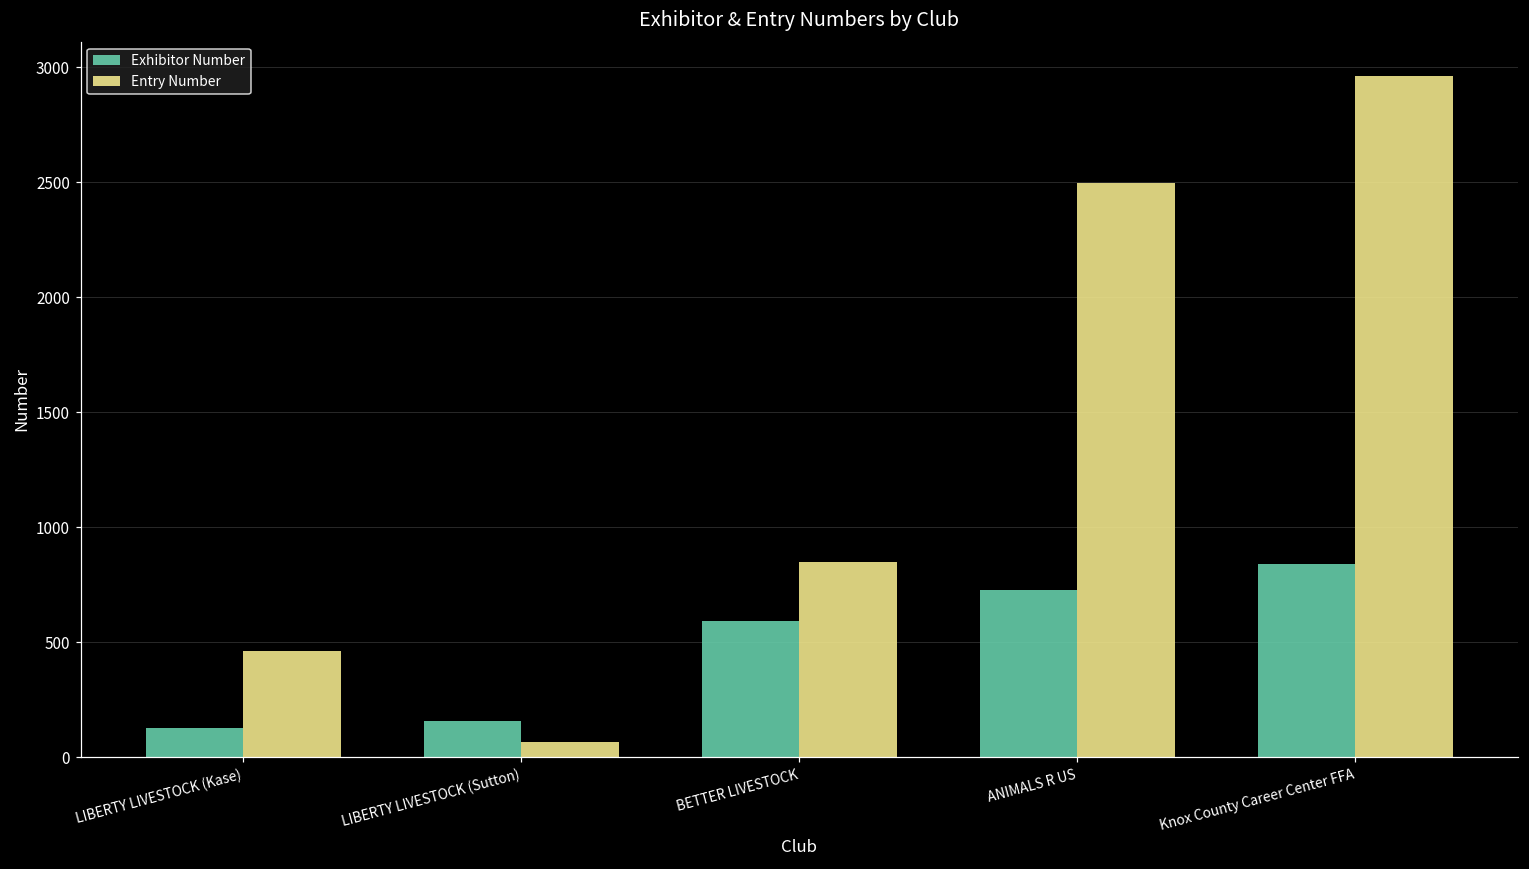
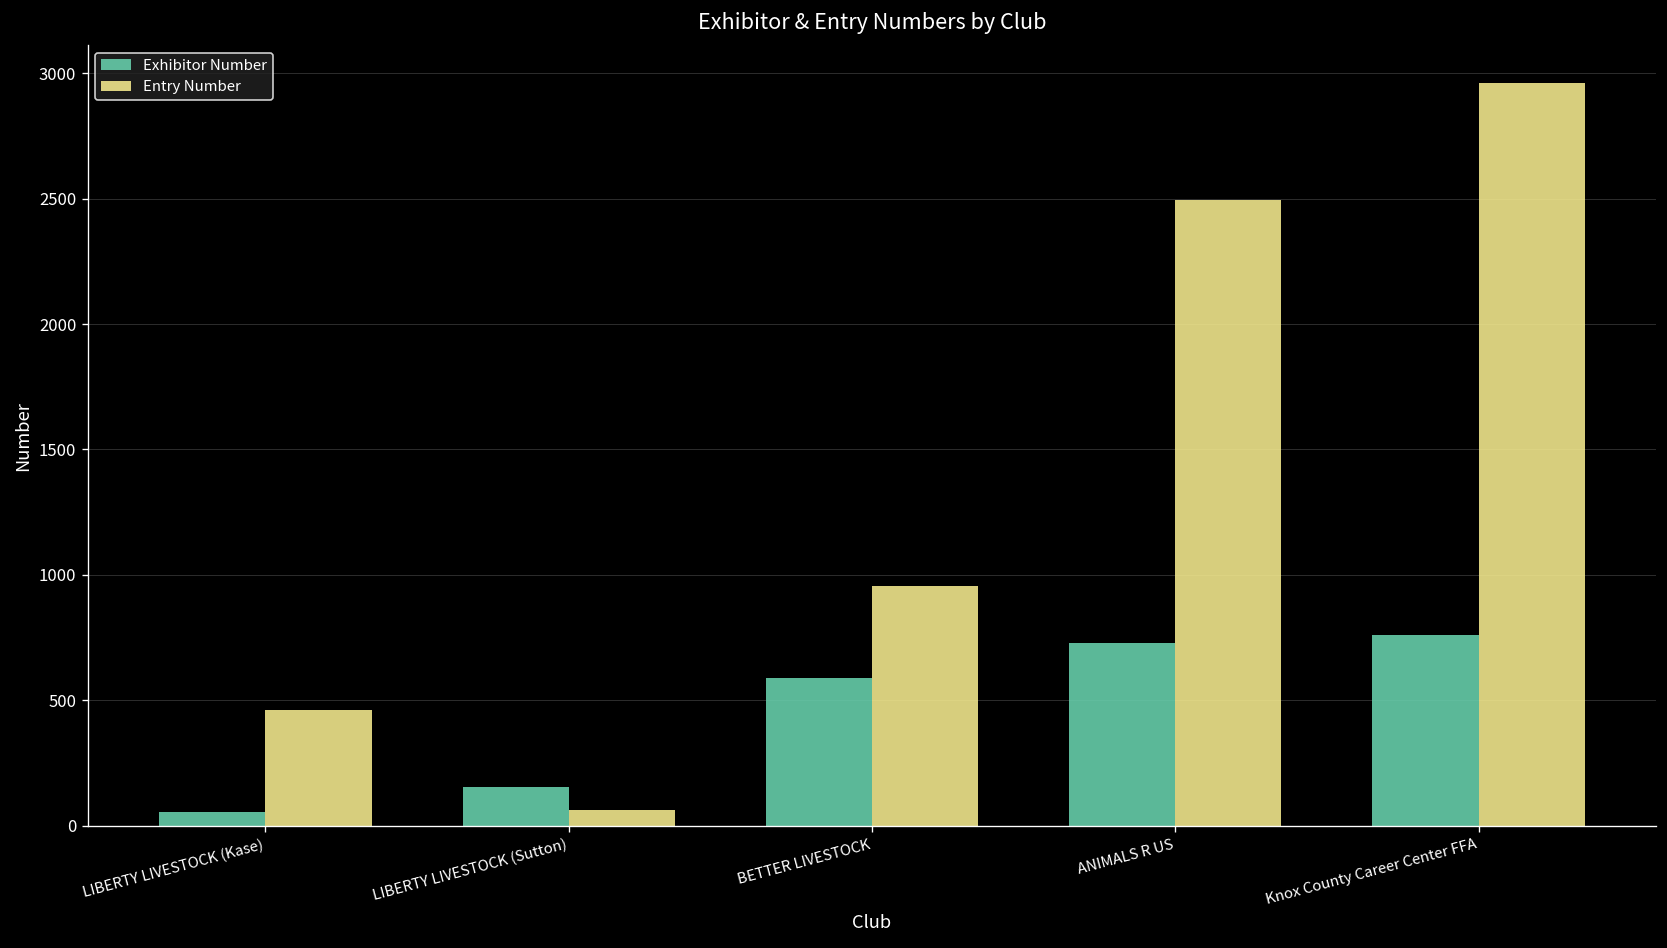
  {
    "Exhibitor Number": {
-     "LIBERTY LIVESTOCK (Kase)": 130,
+     "LIBERTY LIVESTOCK (Kase)": 60,
      "LIBERTY LIVESTOCK (Sutton)": 160,
      "BETTER LIVESTOCK": 590,
      "ANIMALS R US": 730,
-     "Knox County Career Center FFA": 840
+     "Knox County Career Center FFA": 760
    },
    "Entry Number": {
      "LIBERTY LIVESTOCK (Kase)": 460,
      "LIBERTY LIVESTOCK (Sutton)": 70,
-     "BETTER LIVESTOCK": 850,
+     "BETTER LIVESTOCK": 960,
      "ANIMALS R US": 2500,
      "Knox County Career Center FFA": 2960
    }
  }
